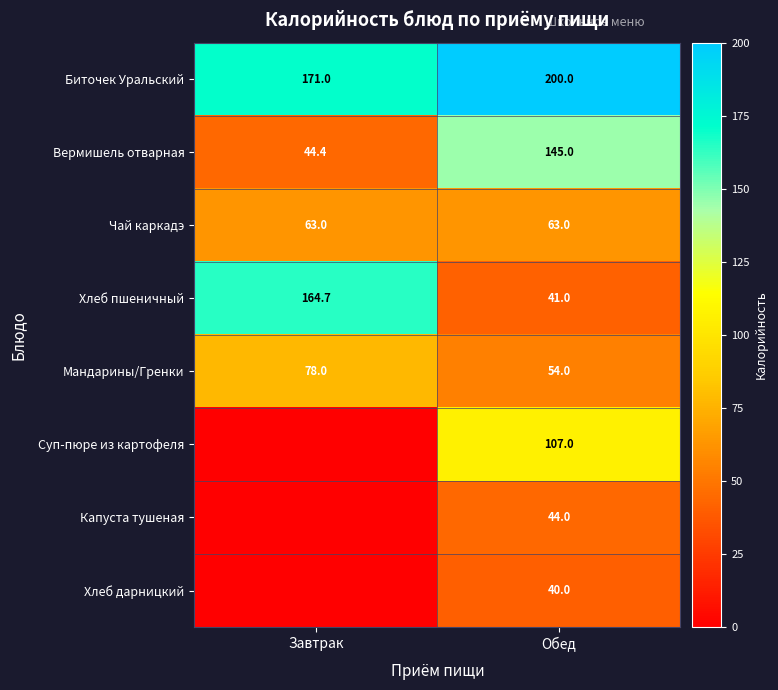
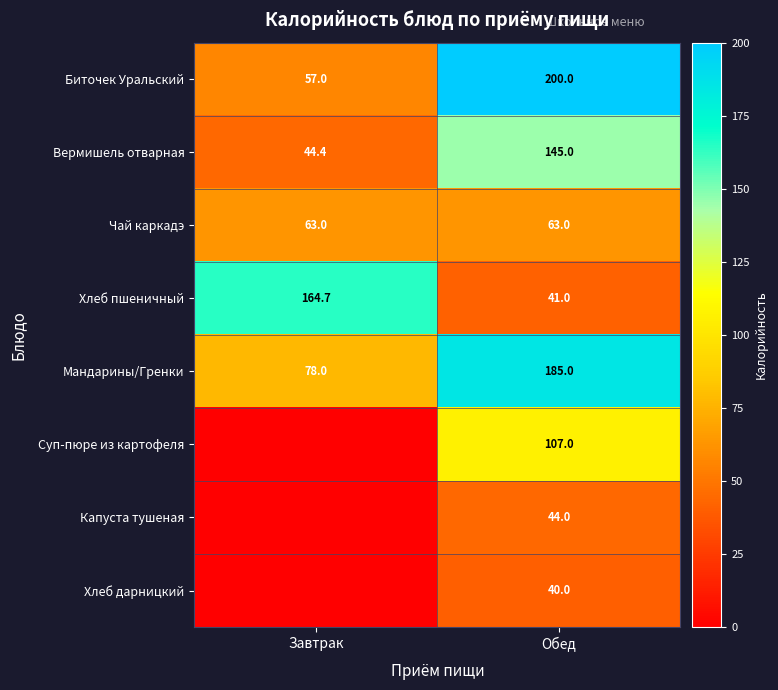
  {
    "Биточек Уральский": {
-     "Завтрак": 171.0,
+     "Завтрак": 57.0,
      "Обед": 200.0
    },
    "Вермишель отварная": {
      "Завтрак": 44.4,
      "Обед": 145.0
    },
    "Чай каркадэ": {
      "Завтрак": 63.0,
      "Обед": 63.0
    },
    "Хлеб пшеничный": {
      "Завтрак": 164.7,
      "Обед": 41.0
    },
    "Мандарины/Гренки": {
      "Завтрак": 78.0,
-     "Обед": 54.0
+     "Обед": 185.0
    },
    "Суп-пюре из картофеля": {
      "Обед": 107.0
    },
    "Капуста тушеная": {
      "Обед": 44.0
    },
    "Хлеб дарницкий": {
      "Обед": 40.0
    }
  }
